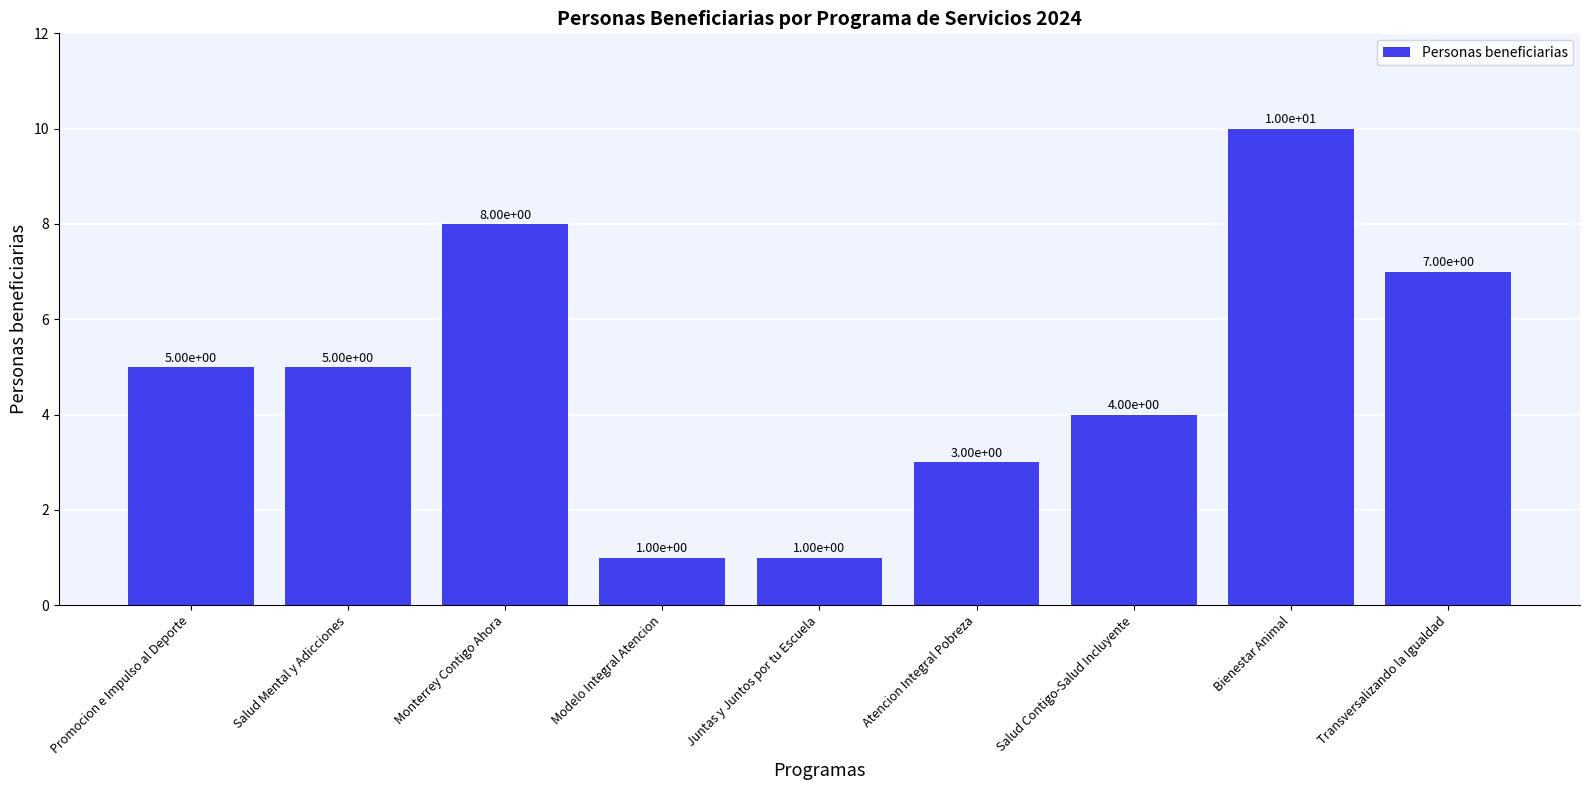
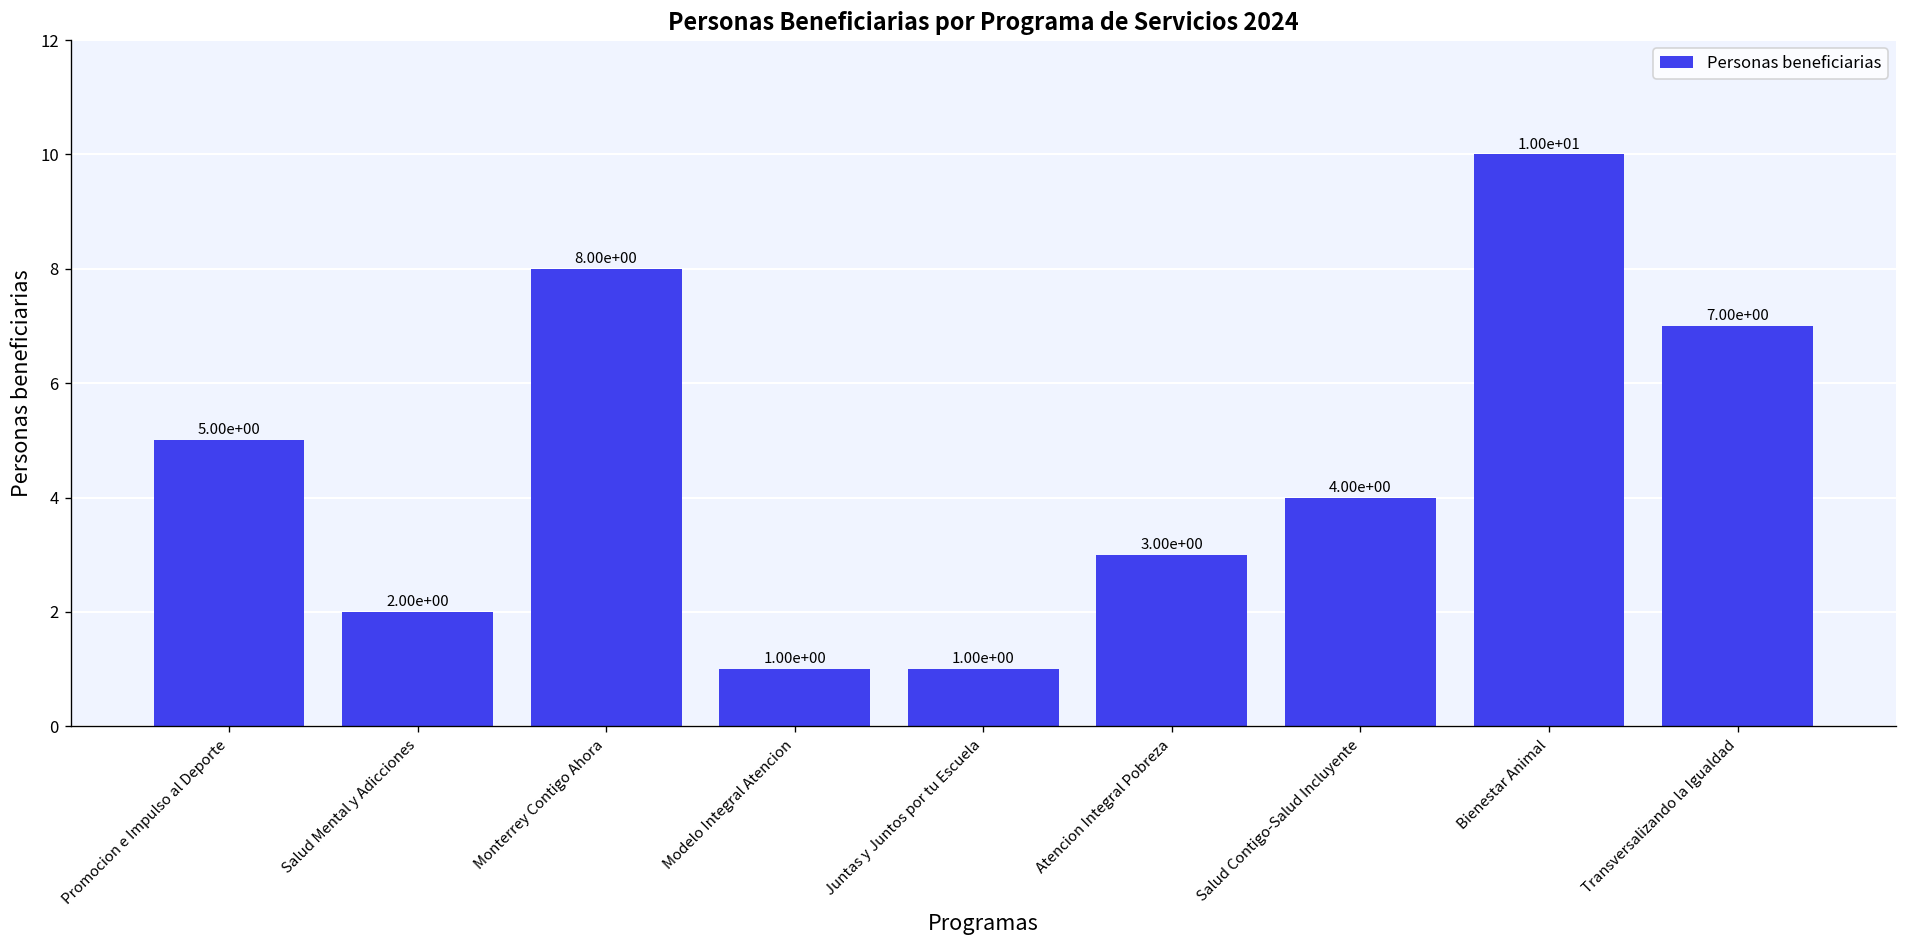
  {
    "Promocion e Impulso al Deporte": "5.00e+00",
-   "Salud Mental y Adicciones": "5.00e+00",
+   "Salud Mental y Adicciones": "2.00e+00",
    "Monterrey Contigo Ahora": "8.00e+00",
    "Modelo Integral Atencion": "1.00e+00",
    "Juntas y Juntos por tu Escuela": "1.00e+00",
    "Atencion Integral Pobreza": "3.00e+00",
    "Salud Contigo-Salud Incluyente": "4.00e+00",
    "Bienestar Animal": "1.00e+01",
    "Transversalizando la Igualdad": "7.00e+00"
  }
